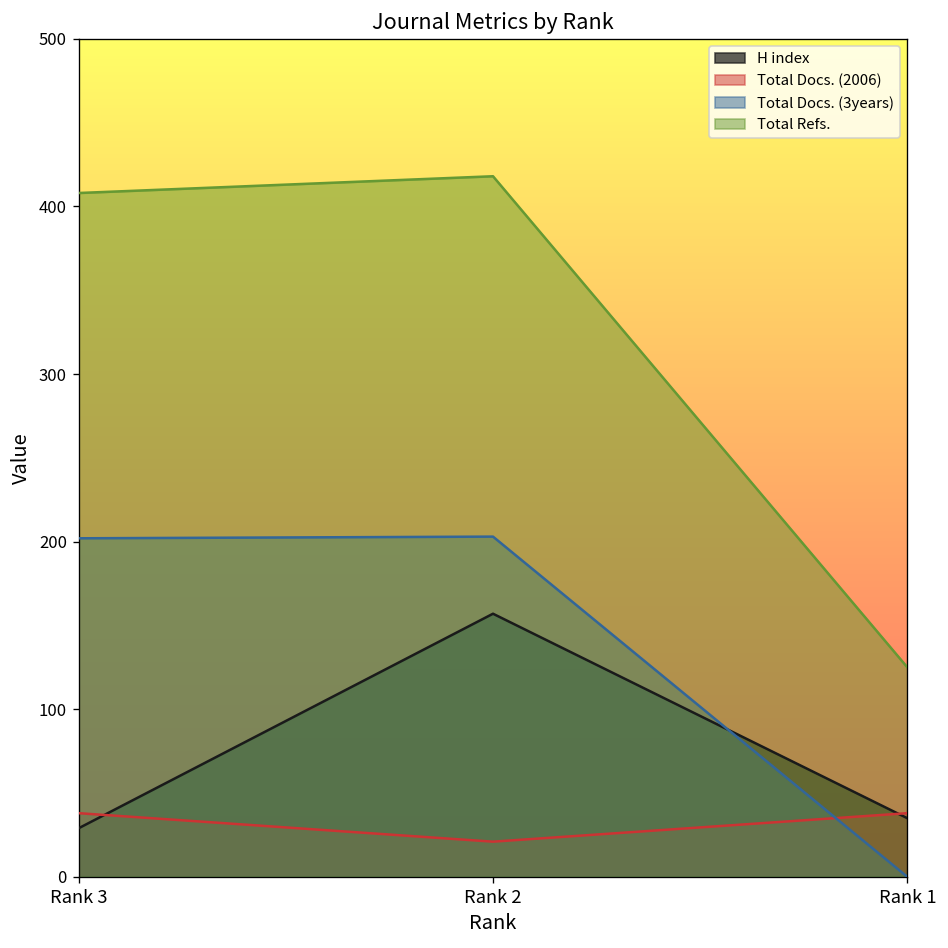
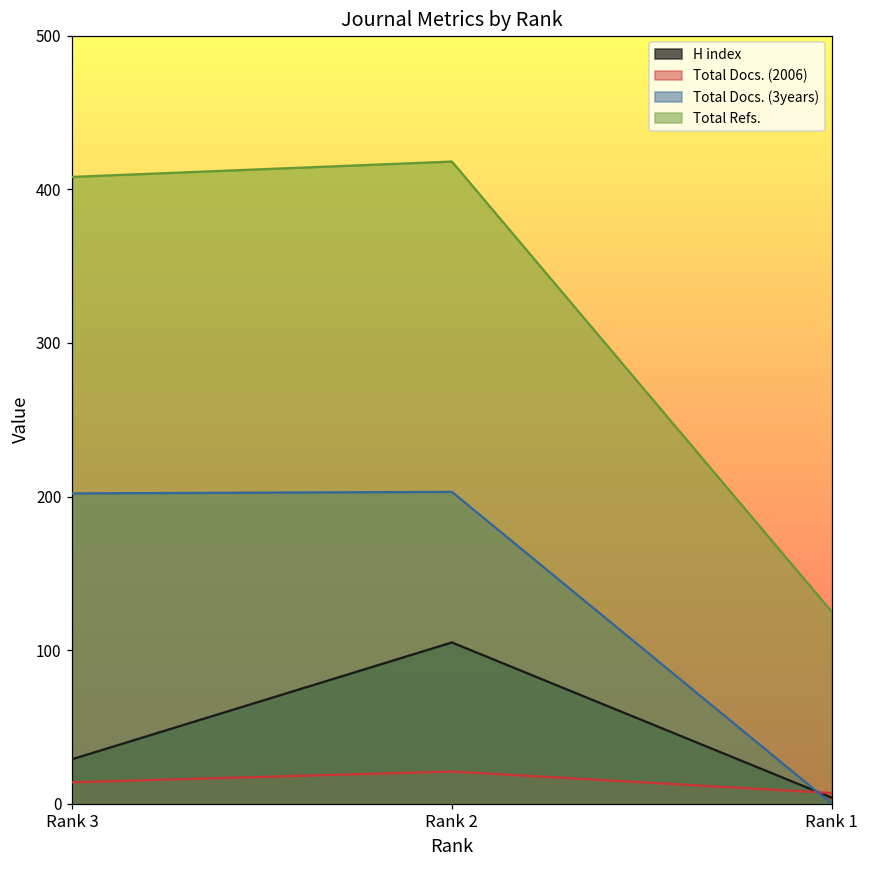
  {
    "H index": {
      "Rank 3": 29,
-     "Rank 2": 157,
-     "Rank 1": 35
+     "Rank 2": 105,
+     "Rank 1": 4
    },
    "Total Docs. (2006)": {
-     "Rank 3": 38,
+     "Rank 3": 14,
      "Rank 2": 21,
-     "Rank 1": 38
+     "Rank 1": 7
    },
    "Total Docs. (3years)": {
      "Rank 3": 202,
      "Rank 2": 203,
      "Rank 1": 0
    },
    "Total Refs.": {
      "Rank 3": 408,
      "Rank 2": 418,
      "Rank 1": 125
    }
  }
